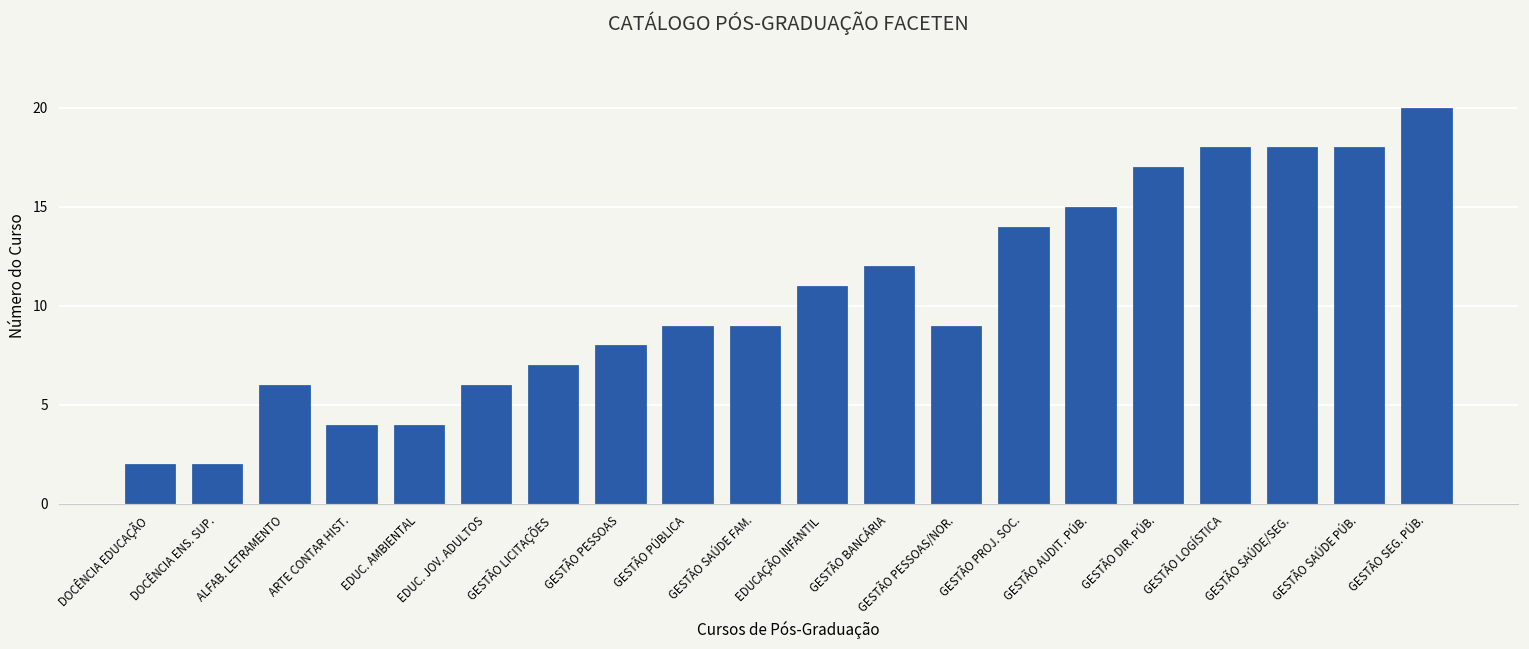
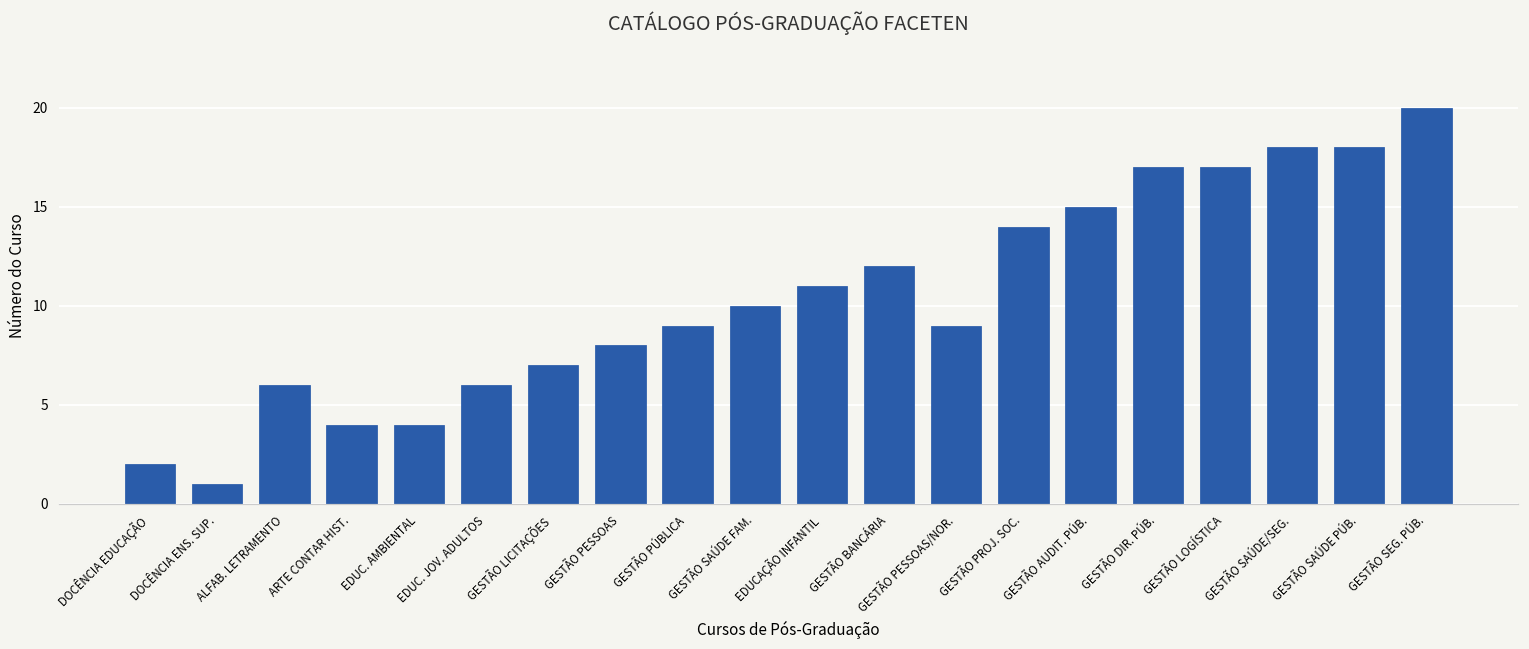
  {
    "DOCÊNCIA EDUCAÇÃO": 2,
-   "DOCÊNCIA ENS. SUP.": 2,
+   "DOCÊNCIA ENS. SUP.": 1,
    "ALFAB. LETRAMENTO": 6,
    "ARTE CONTAR HIST.": 4,
    "EDUC. AMBIENTAL": 4,
    "EDUC. JOV. ADULTOS": 6,
    "GESTÃO LICITAÇÕES": 7,
    "GESTÃO PESSOAS": 8,
    "GESTÃO PÚBLICA": 9,
-   "GESTÃO SAÚDE FAM.": 9,
+   "GESTÃO SAÚDE FAM.": 10,
    "EDUCAÇÃO INFANTIL": 11,
    "GESTÃO BANCÁRIA": 12,
    "GESTÃO PESSOAS/NOR.": 9,
    "GESTÃO PROJ. SOC.": 14,
    "GESTÃO AUDIT. PÚB.": 15,
    "GESTÃO DIR. PÚB.": 17,
-   "GESTÃO LOGÍSTICA": 18,
+   "GESTÃO LOGÍSTICA": 17,
    "GESTÃO SAÚDE/SEG.": 18,
    "GESTÃO SAÚDE PÚB.": 18,
    "GESTÃO SEG. PÚB.": 20
  }
